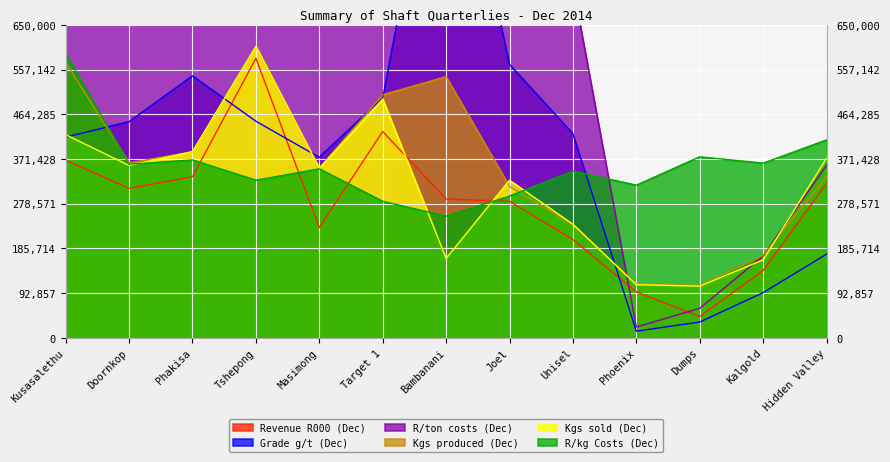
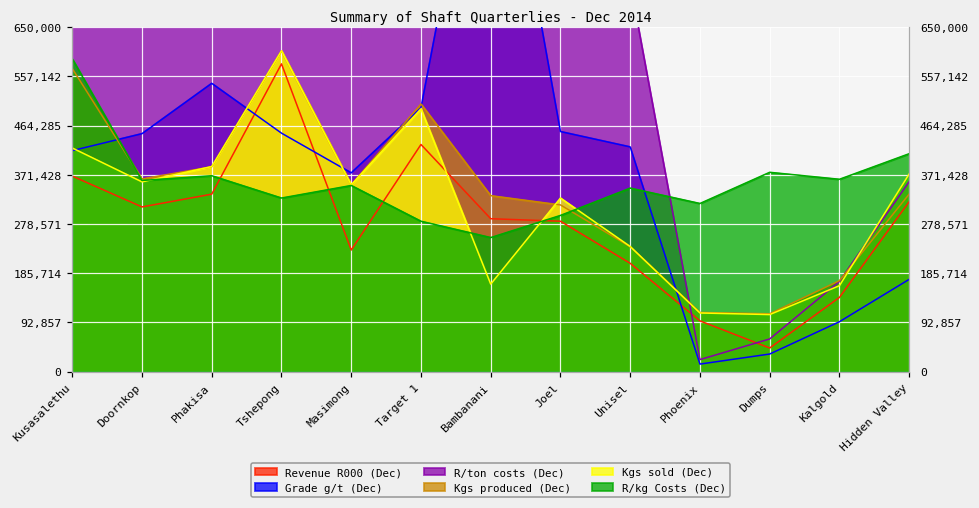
  {
    "Revenue R000 (Dec)": {
      "Kusasalethu": "370,000",
      "Doornkop": "310,000",
      "Phakisa": "330,000",
      "Tshepong": "580,000",
      "Masimong": "230,000",
      "Target 1": "430,000",
      "Bambanani": "290,000",
      "Joel": "280,000",
      "Unisel": "200,000",
      "Phoenix": "100,000",
      "Dumps": "40,000",
      "Kalgold": "140,000",
      "Hidden Valley": "320,000"
    },
    "Grade g/t (Dec)": {
      "Doornkop": "450,000",
      "Phakisa": "540,000",
      "Tshepong": "450,000",
      "Masimong": "380,000",
-     "Joel": "570,000",
+     "Joel": "450,000",
      "Unisel": "420,000",
      "Phoenix": "10,000",
      "Dumps": "30,000",
      "Kalgold": "90,000",
      "Hidden Valley": "170,000"
    },
    "R/ton costs (Dec)": {
      "Phoenix": "20,000",
      "Dumps": "60,000",
      "Hidden Valley": "360,000"
    },
    "Kgs produced (Dec)": {
      "Kusasalethu": "570,000",
      "Target 1": "510,000",
-     "Bambanani": "540,000",
+     "Bambanani": "330,000",
      "Joel": "310,000",
      "Hidden Valley": "340,000"
    },
    "Kgs sold (Dec)": {
      "Bambanani": "170,000",
      "Joel": "330,000",
      "Kalgold": "160,000",
      "Hidden Valley": "370,000"
    },
    "R/kg Costs (Dec)": {
      "Kusasalethu": "590,000",
      "Phakisa": "370,000",
      "Tshepong": "330,000",
      "Target 1": "280,000",
      "Bambanani": "250,000",
      "Joel": "290,000",
      "Unisel": "350,000",
      "Phoenix": "320,000",
      "Dumps": "380,000",
      "Kalgold": "360,000",
      "Hidden Valley": "410,000"
    }
  }
